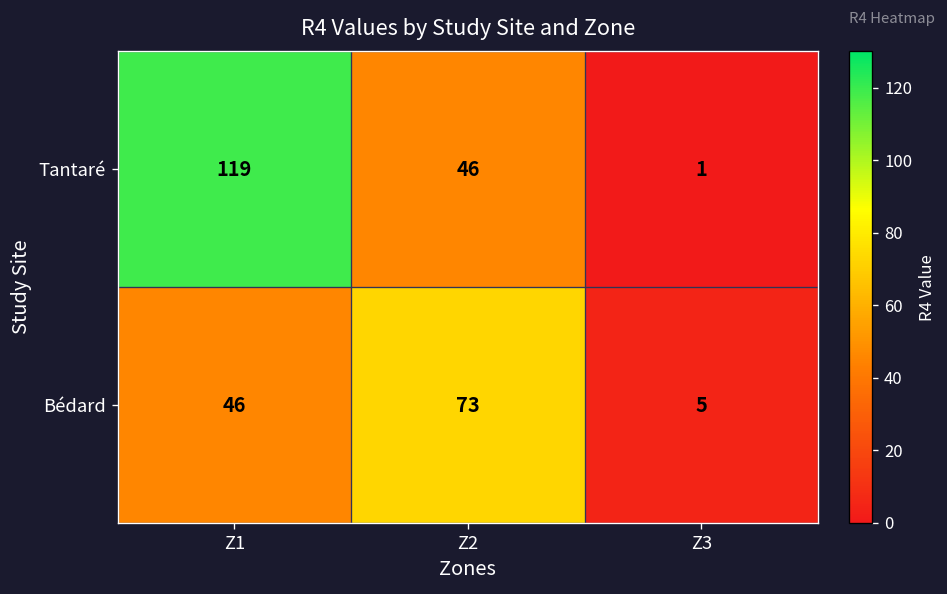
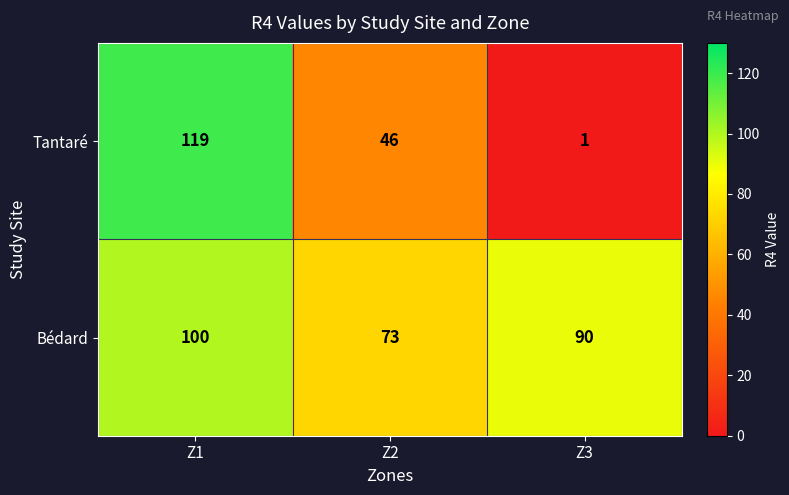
  {
    "Tantaré": {
      "Z1": 119,
      "Z2": 46,
      "Z3": 1
    },
    "Bédard": {
-     "Z1": 46,
+     "Z1": 100,
      "Z2": 73,
-     "Z3": 5
+     "Z3": 90
    }
  }
